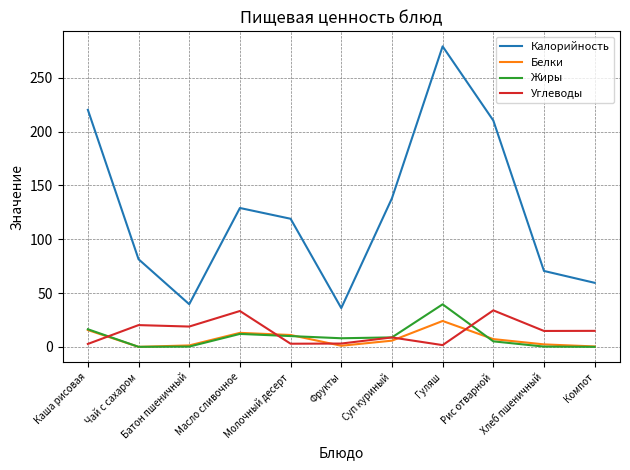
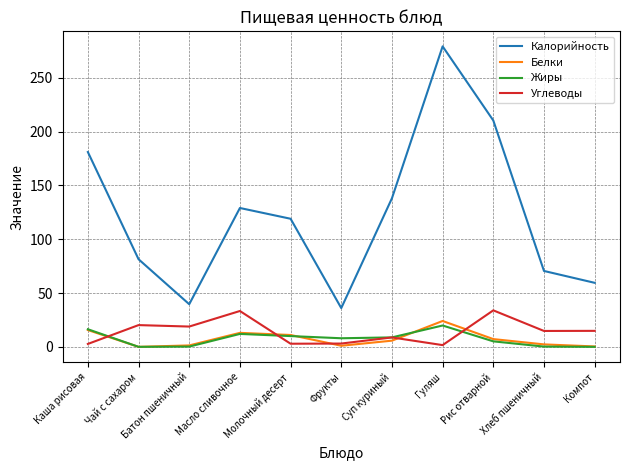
  {
    "Калорийность": {
-     "Каша рисовая": 220,
+     "Каша рисовая": 181,
      "Чай с сахаром": 81,
      "Батон пшеничный": 40,
      "Масло сливочное": 129,
      "Молочный десерт": 119,
      "Фрукты": 36,
      "Суп куриный": 138,
      "Гуляш": 279,
      "Рис отварной": 210,
      "Хлеб пшеничный": 71,
      "Компот": 59
    },
    "Белки": {
      "Суп куриный": 6,
      "Гуляш": 24
    },
    "Жиры": {
      "Фрукты": 8,
-     "Гуляш": 40
+     "Гуляш": 20
    },
    "Углеводы": {
      "Каша рисовая": 3,
      "Чай с сахаром": 20,
      "Батон пшеничный": 19,
      "Масло сливочное": 33,
      "Молочный десерт": 3,
      "Гуляш": 2,
      "Рис отварной": 34,
      "Хлеб пшеничный": 15,
      "Компот": 15
    }
  }
